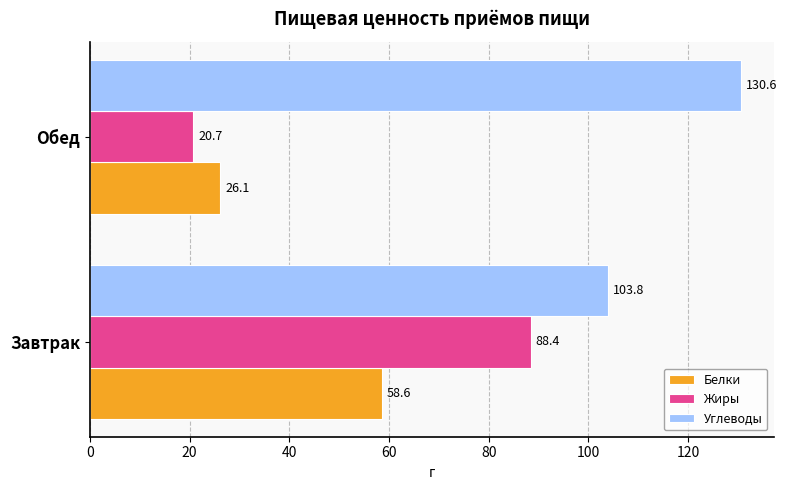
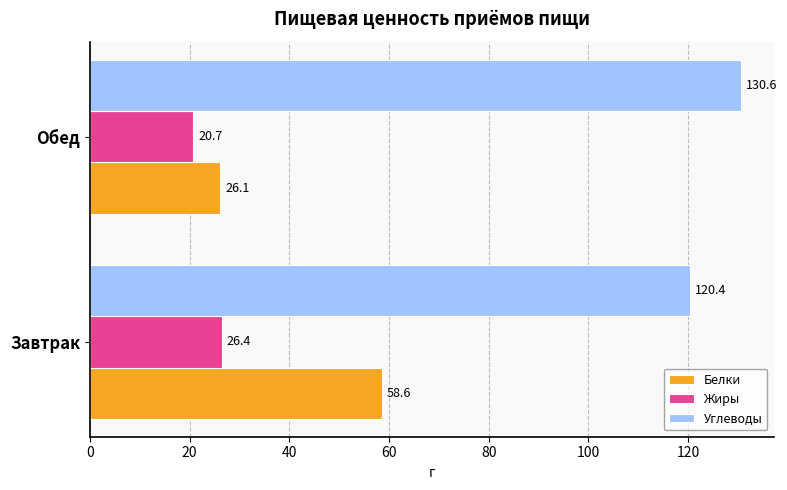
  {
    "Белки": {
      "Обед": 26.1,
      "Завтрак": 58.6
    },
    "Жиры": {
      "Обед": 20.7,
-     "Завтрак": 88.4
+     "Завтрак": 26.4
    },
    "Углеводы": {
      "Обед": 130.6,
-     "Завтрак": 103.8
+     "Завтрак": 120.4
    }
  }
